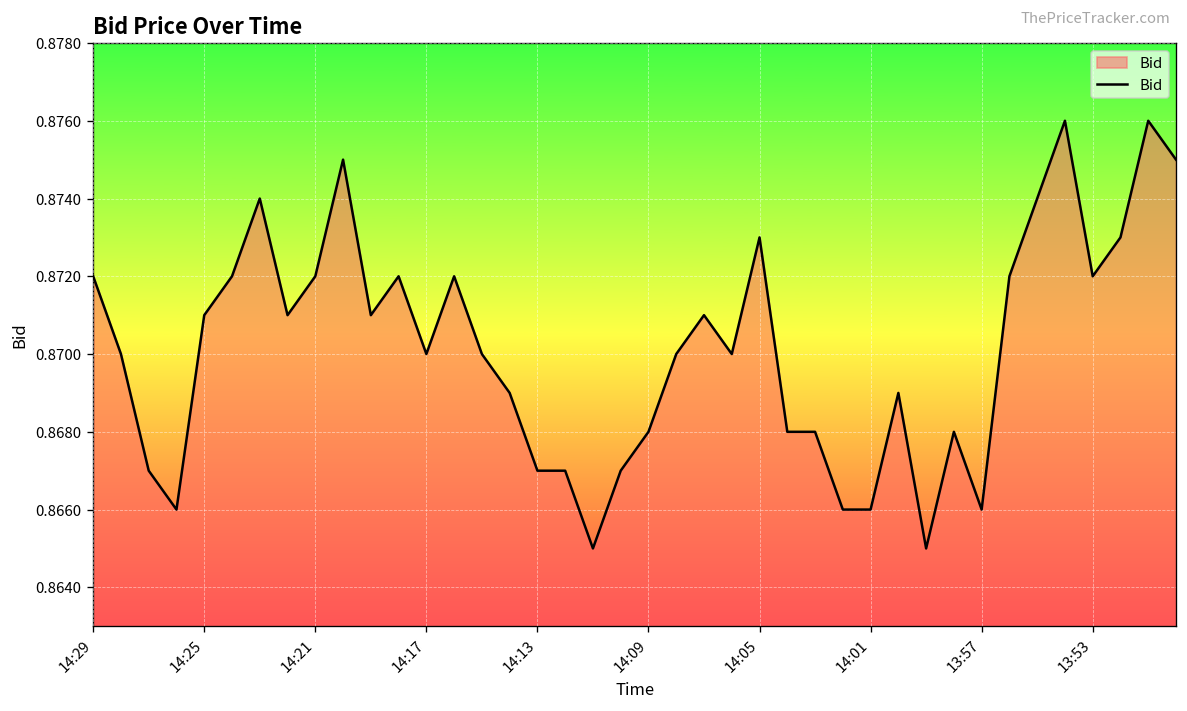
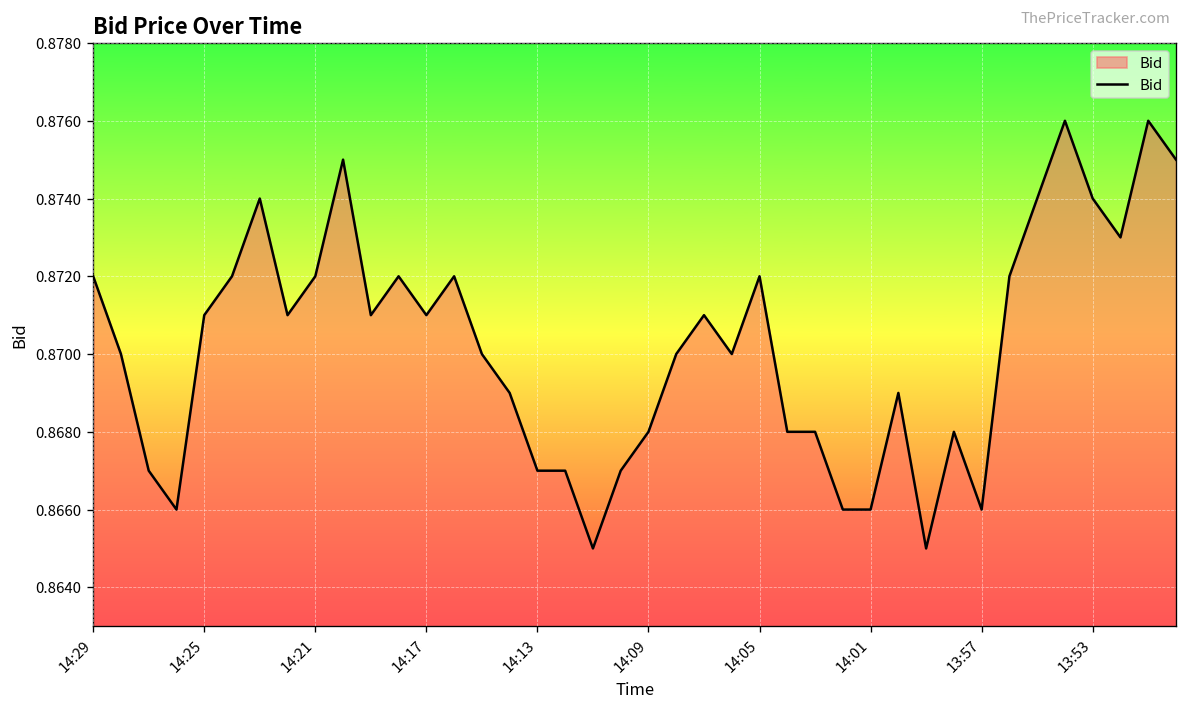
  {
    "14:29": 0.872,
    "14:25": 0.871,
    "14:21": 0.872,
-   "14:17": 0.870,
+   "14:17": 0.871,
    "14:13": 0.867,
    "14:09": 0.868,
-   "14:05": 0.873,
+   "14:05": 0.872,
    "14:01": 0.866,
    "13:57": 0.866,
-   "13:53": 0.872
+   "13:53": 0.874
  }
